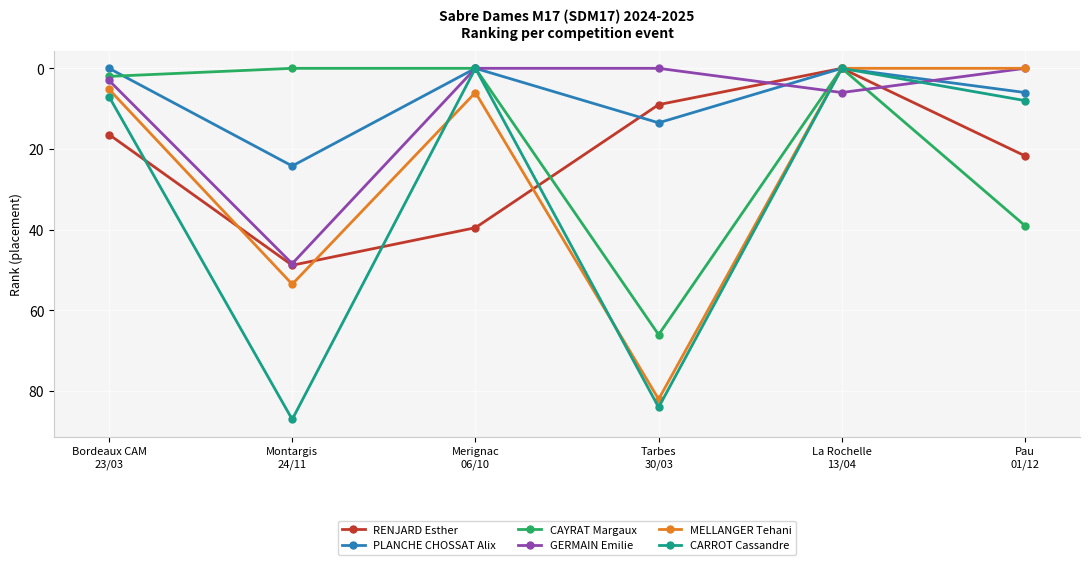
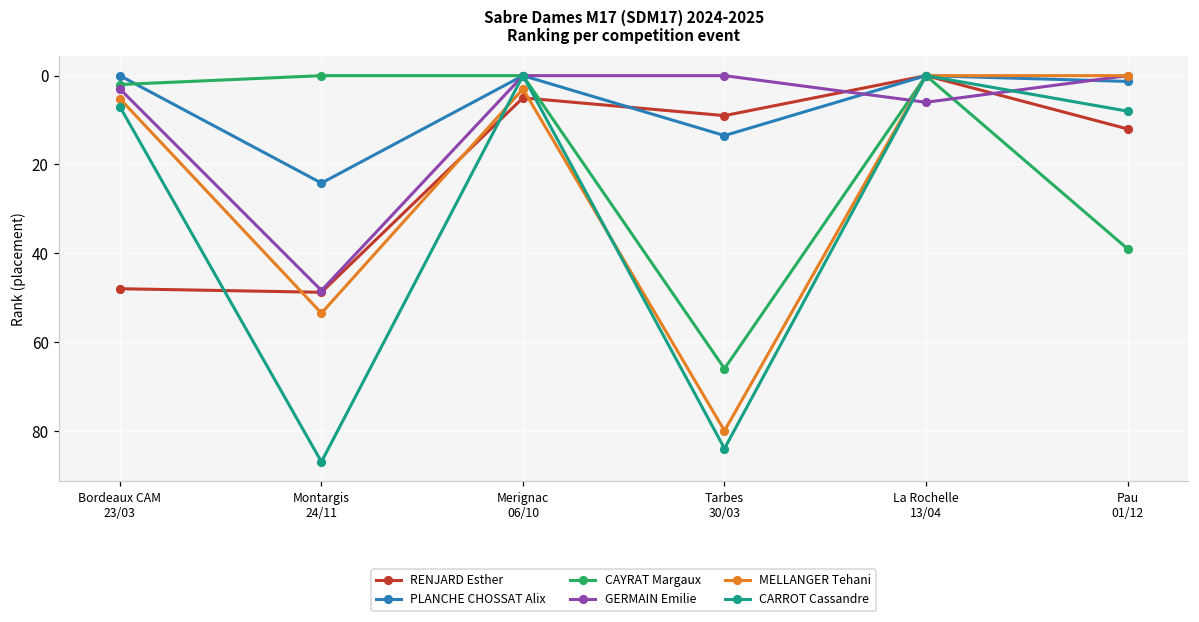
  {
    "RENJARD Esther": {
-     "Bordeaux CAM 23/03": 16,
-     "Merignac 06/10": 40,
+     "Bordeaux CAM 23/03": 48,
+     "Merignac 06/10": 5,
      "Tarbes 30/03": 9,
-     "Pau 01/12": 22
+     "Pau 01/12": 12
    },
    "PLANCHE CHOSSAT Alix": {
      "Bordeaux CAM 23/03": 0,
      "Montargis 24/11": 24,
      "Tarbes 30/03": 14,
-     "Pau 01/12": 6
+     "Pau 01/12": 1
    },
    "GERMAIN Emilie": {
      "Bordeaux CAM 23/03": 3,
      "Tarbes 30/03": 0,
      "La Rochelle 13/04": 6
    },
    "MELLANGER Tehani": {
      "Bordeaux CAM 23/03": 5,
      "Montargis 24/11": 54,
-     "Merignac 06/10": 6,
-     "Tarbes 30/03": 82
+     "Merignac 06/10": 3,
+     "Tarbes 30/03": 80
    }
  }
